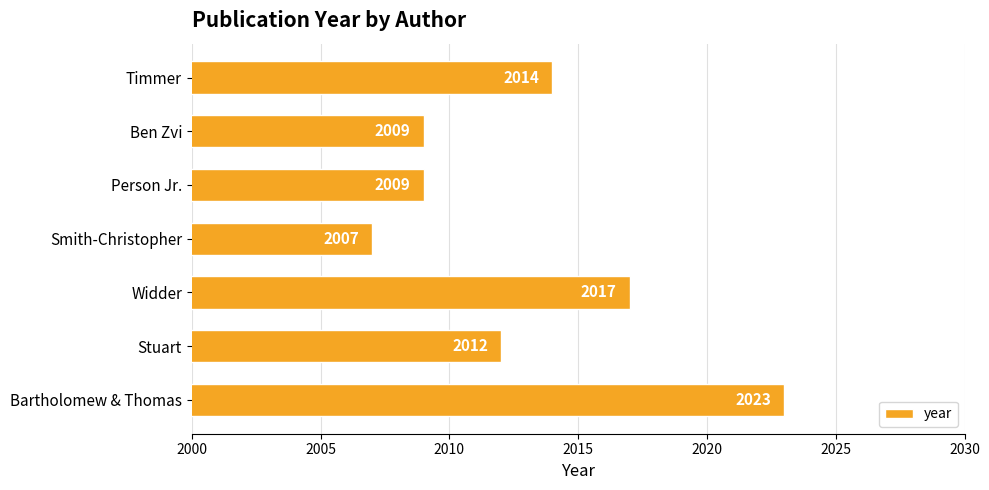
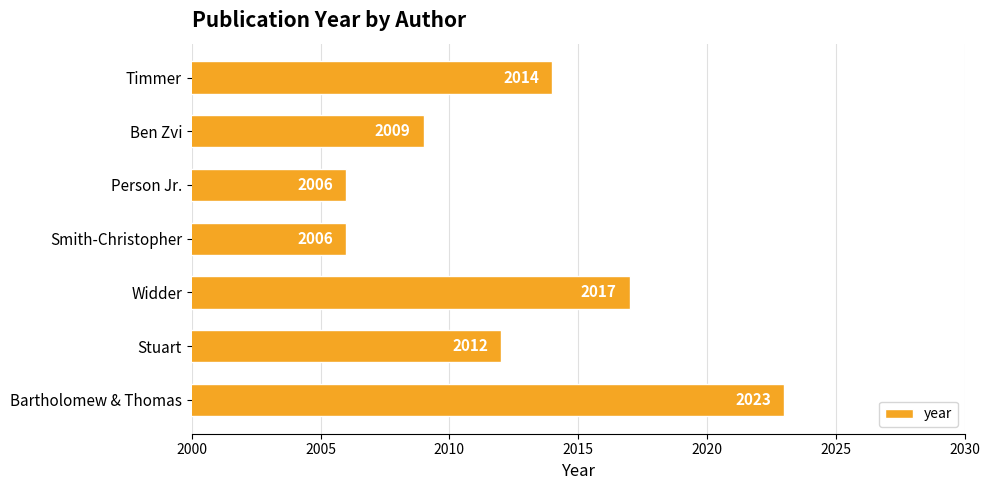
  {
    "Timmer": 2014,
    "Ben Zvi": 2009,
-   "Person Jr.": 2009,
-   "Smith-Christopher": 2007,
+   "Person Jr.": 2006,
+   "Smith-Christopher": 2006,
    "Widder": 2017,
    "Stuart": 2012,
    "Bartholomew & Thomas": 2023
  }
